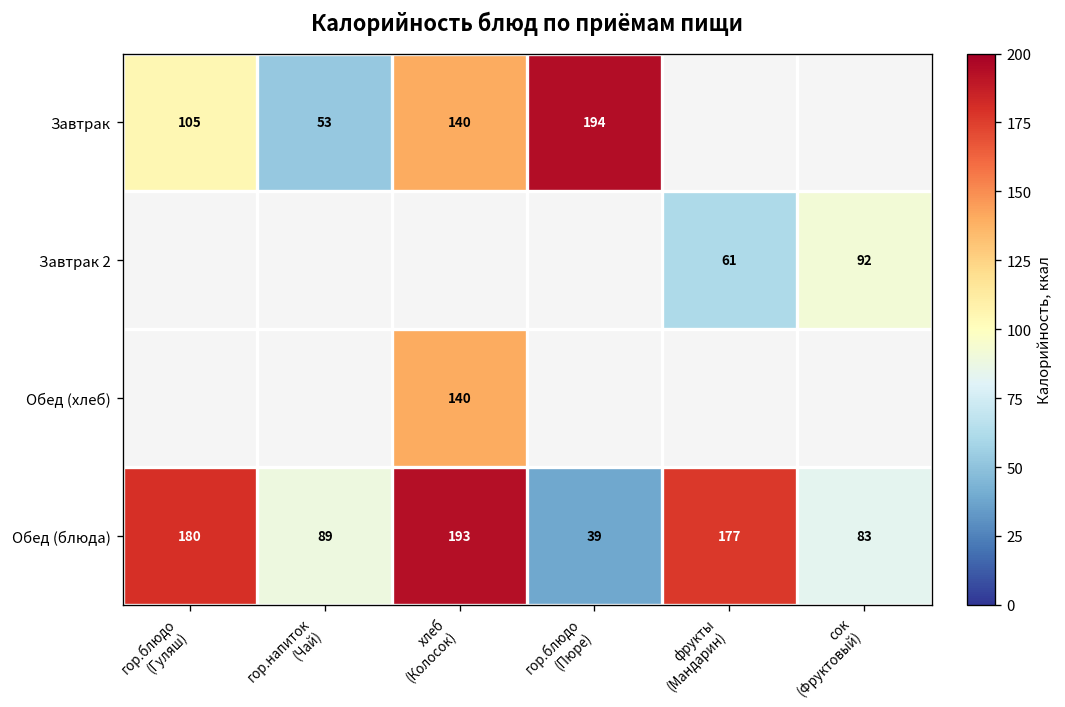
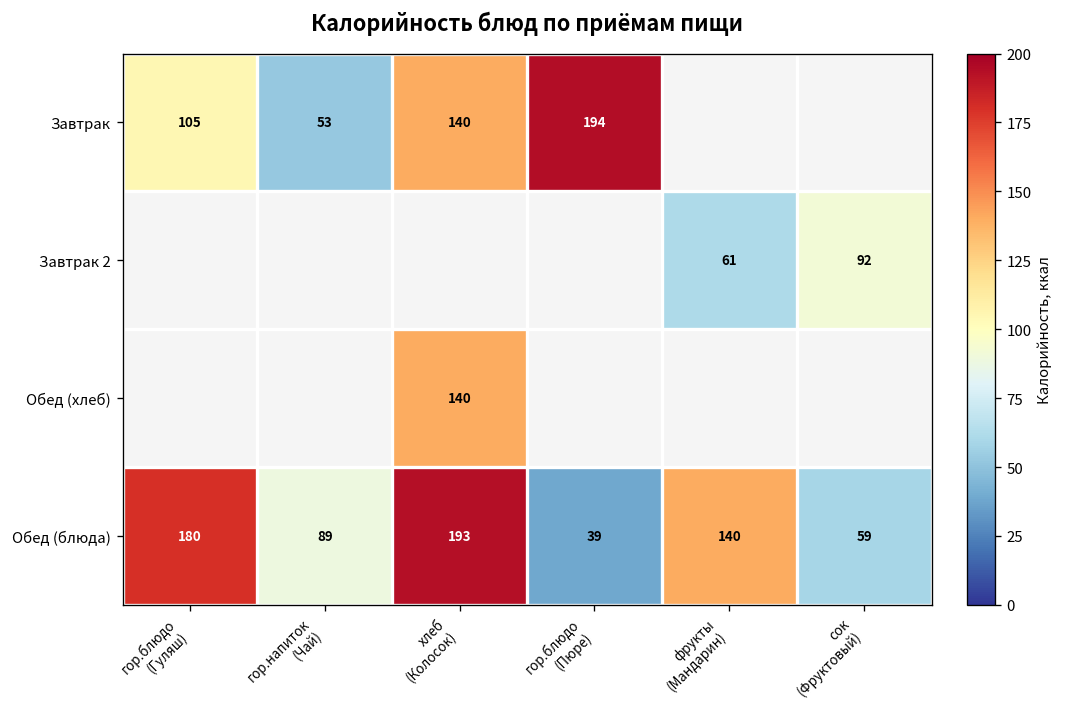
  {
    "Завтрак": {
      "гор.блюдо (Гуляш)": 105,
      "гор.напиток (Чай)": 53,
      "хлеб (Колосок)": 140,
      "гор.блюдо (Пюре)": 194
    },
    "Завтрак 2": {
      "фрукты (Мандарин)": 61,
      "сок (Фруктовый)": 92
    },
    "Обед (хлеб)": {
      "хлеб (Колосок)": 140
    },
    "Обед (блюда)": {
      "гор.блюдо (Гуляш)": 180,
      "гор.напиток (Чай)": 89,
      "хлеб (Колосок)": 193,
      "гор.блюдо (Пюре)": 39,
-     "фрукты (Мандарин)": 177,
-     "сок (Фруктовый)": 83
+     "фрукты (Мандарин)": 140,
+     "сок (Фруктовый)": 59
    }
  }
